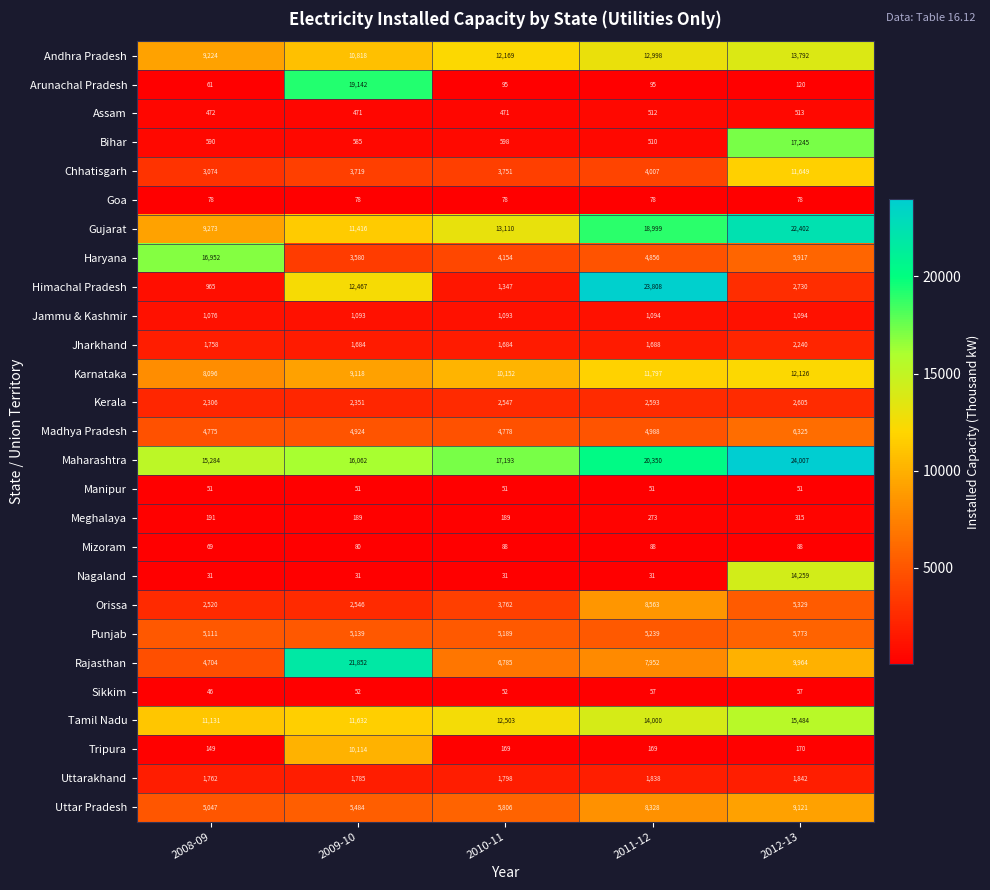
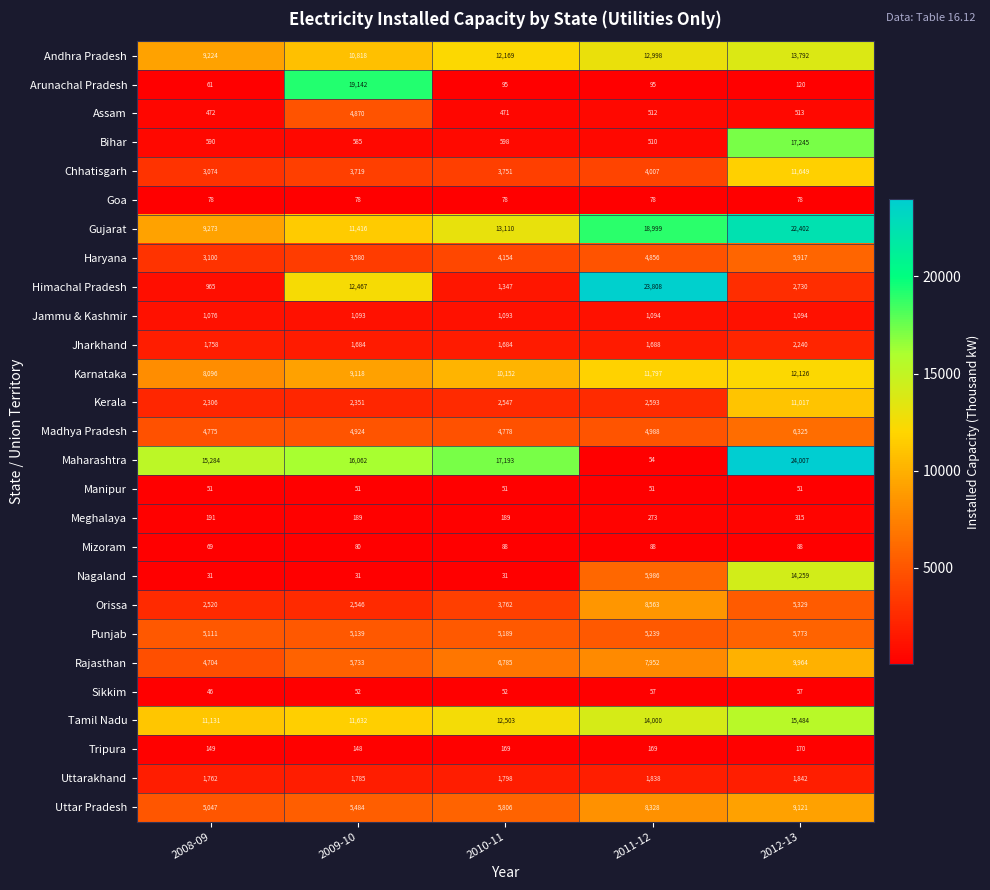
  {
    "Andhra Pradesh": {
      "2008-09": "9,224",
      "2009-10": "10,818",
      "2010-11": "12,169",
      "2011-12": "12,998",
      "2012-13": "13,792"
    },
    "Arunachal Pradesh": {
      "2008-09": "61",
      "2009-10": "19,142",
      "2010-11": "95",
      "2011-12": "95",
      "2012-13": "120"
    },
    "Assam": {
      "2008-09": "472",
-     "2009-10": "471",
+     "2009-10": "4,870",
      "2010-11": "471",
      "2011-12": "512",
      "2012-13": "513"
    },
    "Bihar": {
      "2008-09": "590",
      "2009-10": "585",
      "2010-11": "598",
      "2011-12": "510",
      "2012-13": "17,245"
    },
    "Chhatisgarh": {
      "2008-09": "3,074",
      "2009-10": "3,719",
      "2010-11": "3,751",
      "2011-12": "4,007",
      "2012-13": "11,649"
    },
    "Goa": {
      "2008-09": "78",
      "2009-10": "78",
      "2010-11": "78",
      "2011-12": "78",
      "2012-13": "78"
    },
    "Gujarat": {
      "2008-09": "9,273",
      "2009-10": "11,416",
      "2010-11": "13,110",
      "2011-12": "18,999",
      "2012-13": "22,402"
    },
    "Haryana": {
-     "2008-09": "16,952",
+     "2008-09": "3,100",
      "2009-10": "3,580",
      "2010-11": "4,154",
      "2011-12": "4,856",
      "2012-13": "5,917"
    },
    "Himachal Pradesh": {
      "2008-09": "965",
      "2009-10": "12,467",
      "2010-11": "1,347",
      "2011-12": "23,808",
      "2012-13": "2,730"
    },
    "Jammu & Kashmir": {
      "2008-09": "1,076",
      "2009-10": "1,093",
      "2010-11": "1,093",
      "2011-12": "1,094",
      "2012-13": "1,094"
    },
    "Jharkhand": {
      "2008-09": "1,758",
      "2009-10": "1,684",
      "2010-11": "1,684",
      "2011-12": "1,688",
      "2012-13": "2,240"
    },
    "Karnataka": {
      "2008-09": "8,096",
      "2009-10": "9,118",
      "2010-11": "10,152",
      "2011-12": "11,797",
      "2012-13": "12,126"
    },
    "Kerala": {
      "2008-09": "2,306",
      "2009-10": "2,351",
      "2010-11": "2,547",
      "2011-12": "2,593",
-     "2012-13": "2,605"
+     "2012-13": "11,017"
    },
    "Madhya Pradesh": {
      "2008-09": "4,775",
      "2009-10": "4,924",
      "2010-11": "4,778",
      "2011-12": "4,988",
      "2012-13": "6,325"
    },
    "Maharashtra": {
      "2008-09": "15,284",
      "2009-10": "16,062",
      "2010-11": "17,193",
-     "2011-12": "20,350",
+     "2011-12": "54",
      "2012-13": "24,007"
    },
    "Manipur": {
      "2008-09": "51",
      "2009-10": "51",
      "2010-11": "51",
      "2011-12": "51",
      "2012-13": "51"
    },
    "Meghalaya": {
      "2008-09": "191",
      "2009-10": "189",
      "2010-11": "189",
      "2011-12": "273",
      "2012-13": "315"
    },
    "Mizoram": {
      "2008-09": "69",
      "2009-10": "80",
      "2010-11": "88",
      "2011-12": "88",
      "2012-13": "88"
    },
    "Nagaland": {
      "2008-09": "31",
      "2009-10": "31",
      "2010-11": "31",
-     "2011-12": "31",
+     "2011-12": "5,986",
      "2012-13": "14,259"
    },
    "Orissa": {
      "2008-09": "2,520",
      "2009-10": "2,546",
      "2010-11": "3,762",
      "2011-12": "8,563",
      "2012-13": "5,329"
    },
    "Punjab": {
      "2008-09": "5,111",
      "2009-10": "5,139",
      "2010-11": "5,189",
      "2011-12": "5,239",
      "2012-13": "5,773"
    },
    "Rajasthan": {
      "2008-09": "4,704",
-     "2009-10": "21,852",
+     "2009-10": "5,733",
      "2010-11": "6,785",
      "2011-12": "7,952",
      "2012-13": "9,964"
    },
    "Sikkim": {
      "2008-09": "46",
      "2009-10": "52",
      "2010-11": "52",
      "2011-12": "57",
      "2012-13": "57"
    },
    "Tamil Nadu": {
      "2008-09": "11,131",
      "2009-10": "11,632",
      "2010-11": "12,503",
      "2011-12": "14,000",
      "2012-13": "15,484"
    },
    "Tripura": {
      "2008-09": "149",
-     "2009-10": "10,114",
+     "2009-10": "148",
      "2010-11": "169",
      "2011-12": "169",
      "2012-13": "170"
    },
    "Uttarakhand": {
      "2008-09": "1,762",
      "2009-10": "1,785",
      "2010-11": "1,798",
      "2011-12": "1,838",
      "2012-13": "1,842"
    },
    "Uttar Pradesh": {
      "2008-09": "5,047",
      "2009-10": "5,484",
      "2010-11": "5,806",
      "2011-12": "8,328",
      "2012-13": "9,121"
    }
  }
